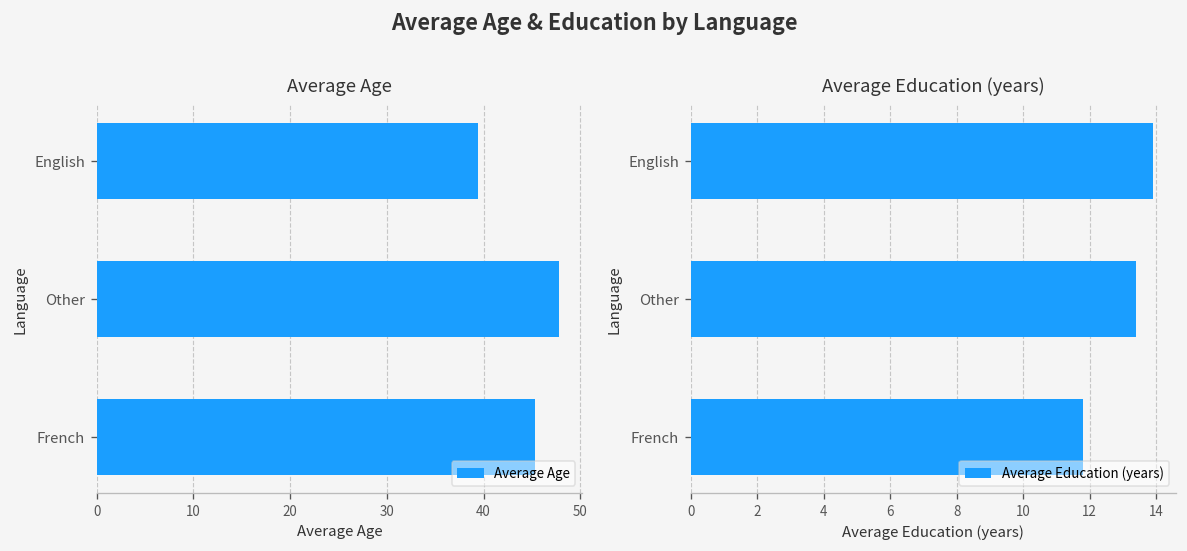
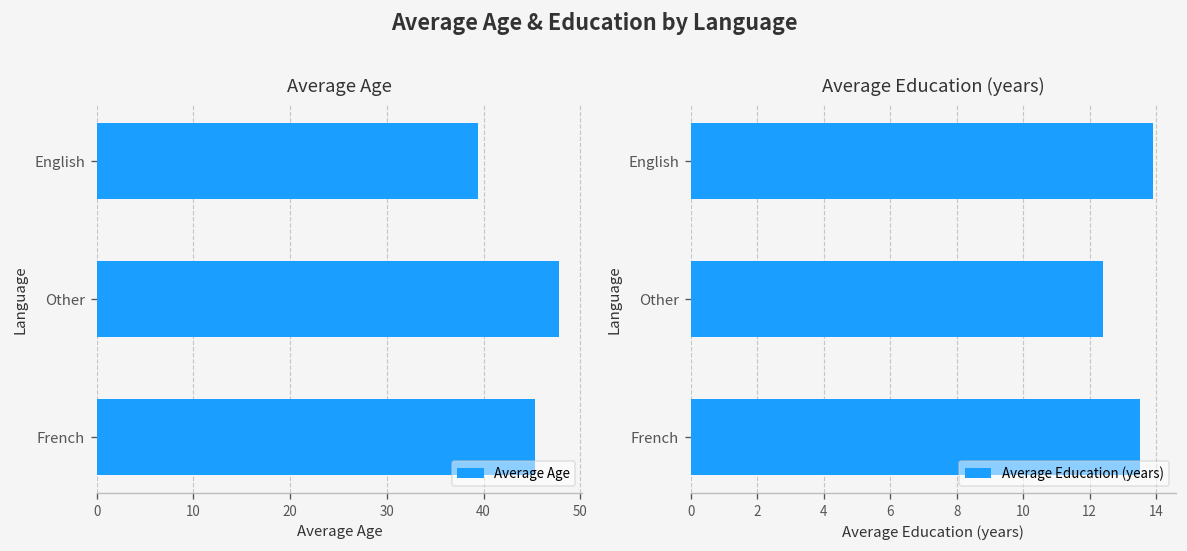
  {
    "Average Age": {
      "English": 39,
      "Other": 48,
      "French": 45
    },
    "Average Education (years)": {
      "English": 13.9,
-     "Other": 13.4,
-     "French": 11.8
+     "Other": 12.4,
+     "French": 13.5
    }
  }
